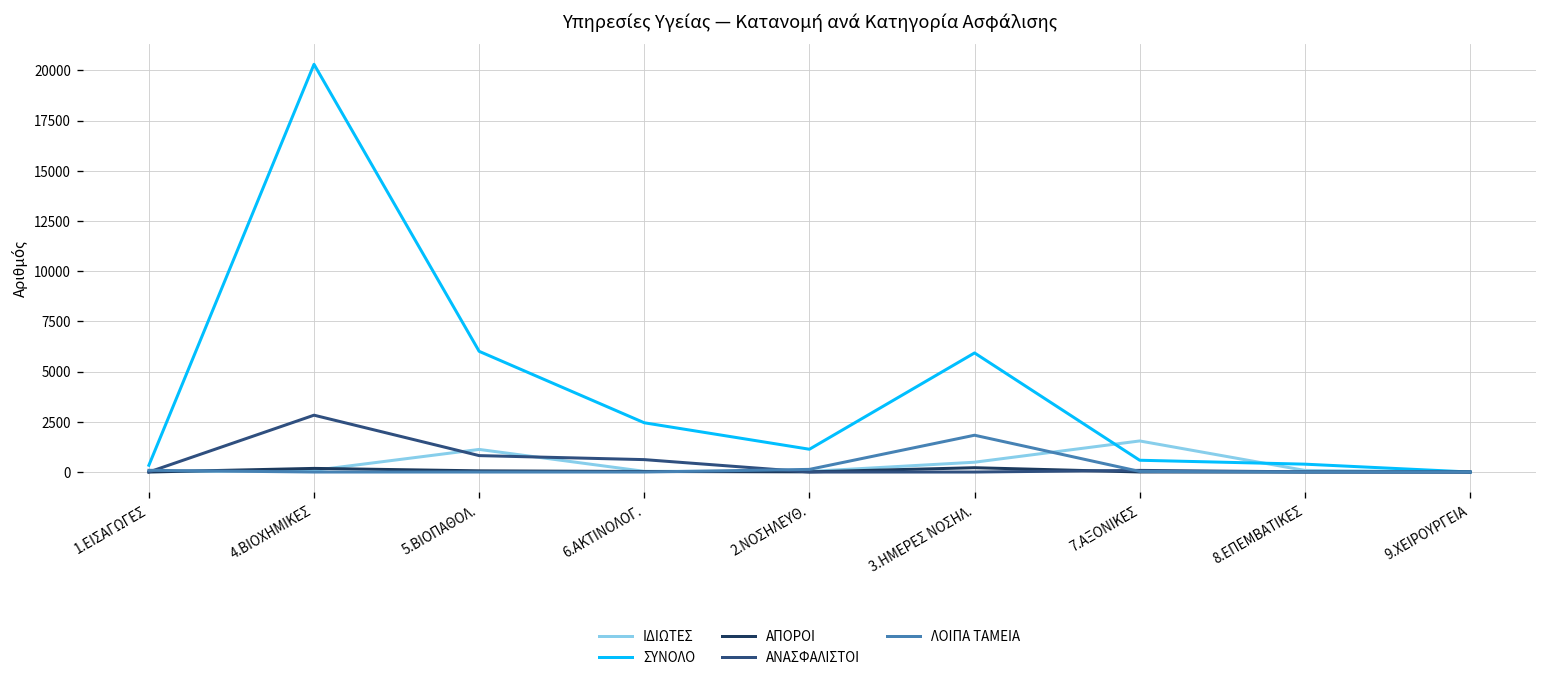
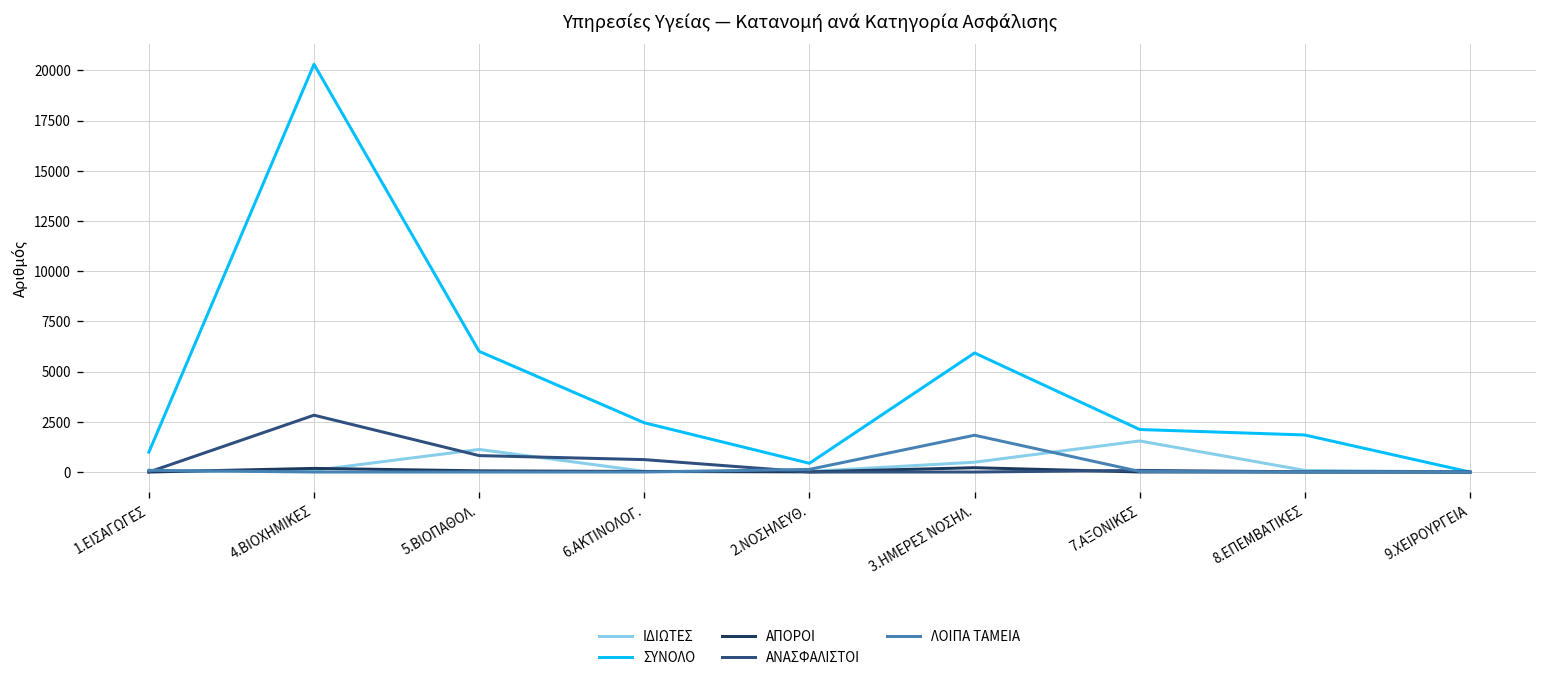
  {
    "ΙΔΙΩΤΕΣ": {
      "5.ΒΙΟΠΑΘΟΛ.": 1100,
      "3.ΗΜΕΡΕΣ ΝΟΣΗΛ.": 500,
      "7.ΑΞΟΝΙΚΕΣ": 1500
    },
    "ΣΥΝΟΛΟ": {
-     "1.ΕΙΣΑΓΩΓΕΣ": 300,
+     "1.ΕΙΣΑΓΩΓΕΣ": 1000,
      "4.ΒΙΟΧΗΜΙΚΕΣ": 20300,
      "5.ΒΙΟΠΑΘΟΛ.": 6000,
      "6.ΑΚΤΙΝΟΛΟΓ.": 2500,
-     "2.ΝΟΣΗΛΕΥΘ.": 1100,
+     "2.ΝΟΣΗΛΕΥΘ.": 400,
      "3.ΗΜΕΡΕΣ ΝΟΣΗΛ.": 5900,
-     "7.ΑΞΟΝΙΚΕΣ": 600,
-     "8.ΕΠΕΜΒΑΤΙΚΕΣ": 400
+     "7.ΑΞΟΝΙΚΕΣ": 2100,
+     "8.ΕΠΕΜΒΑΤΙΚΕΣ": 1800
    },
    "ΛΟΙΠΑ ΤΑΜΕΙΑ": {
      "3.ΗΜΕΡΕΣ ΝΟΣΗΛ.": 1800
    }
  }
